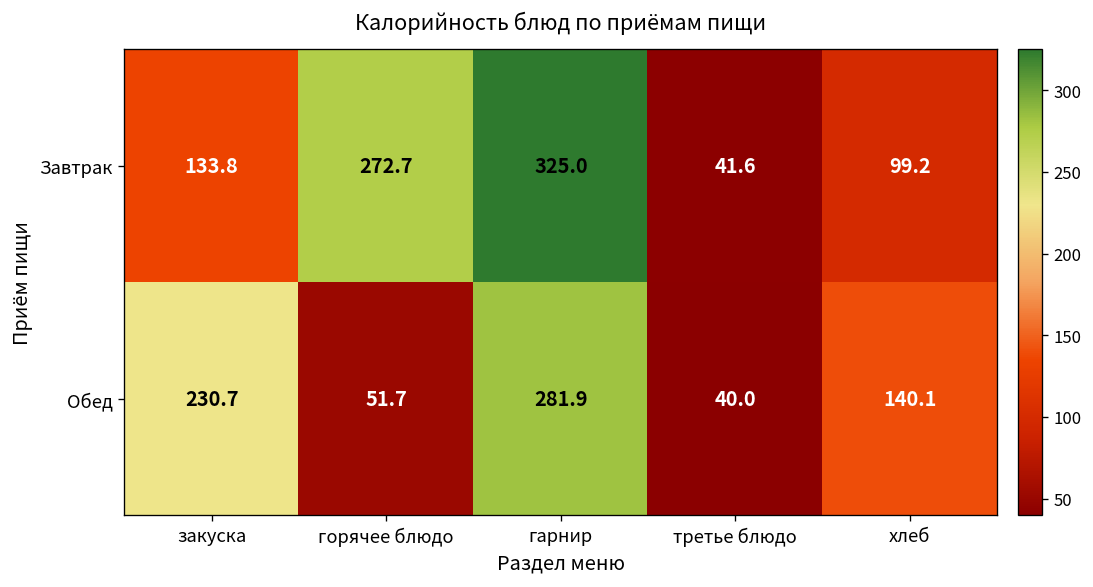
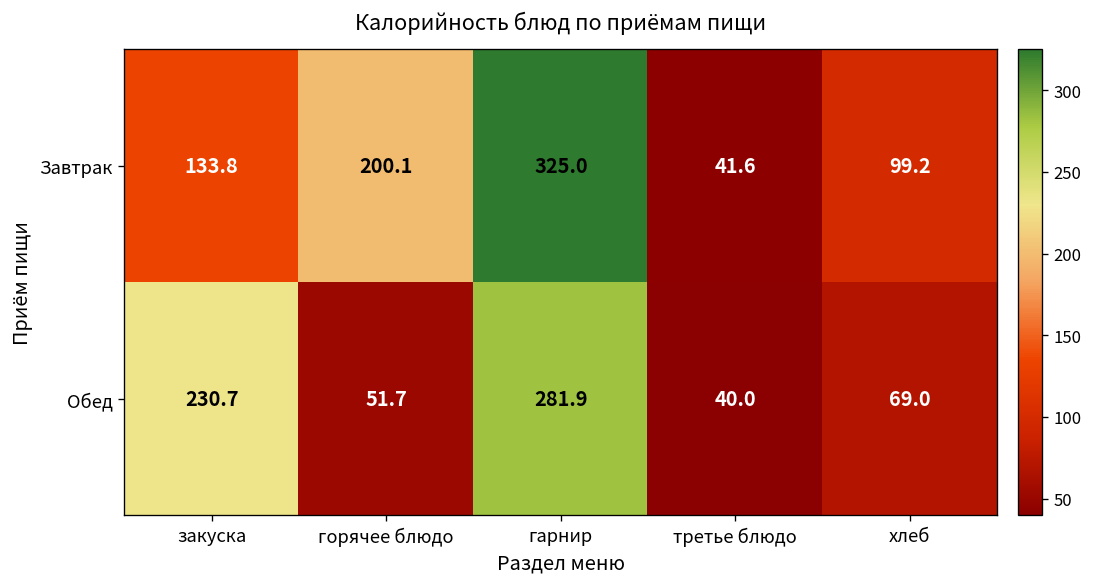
  {
    "Завтрак": {
      "закуска": 133.8,
-     "горячее блюдо": 272.7,
+     "горячее блюдо": 200.1,
      "гарнир": 325.0,
      "третье блюдо": 41.6,
      "хлеб": 99.2
    },
    "Обед": {
      "закуска": 230.7,
      "горячее блюдо": 51.7,
      "гарнир": 281.9,
      "третье блюдо": 40.0,
-     "хлеб": 140.1
+     "хлеб": 69.0
    }
  }
